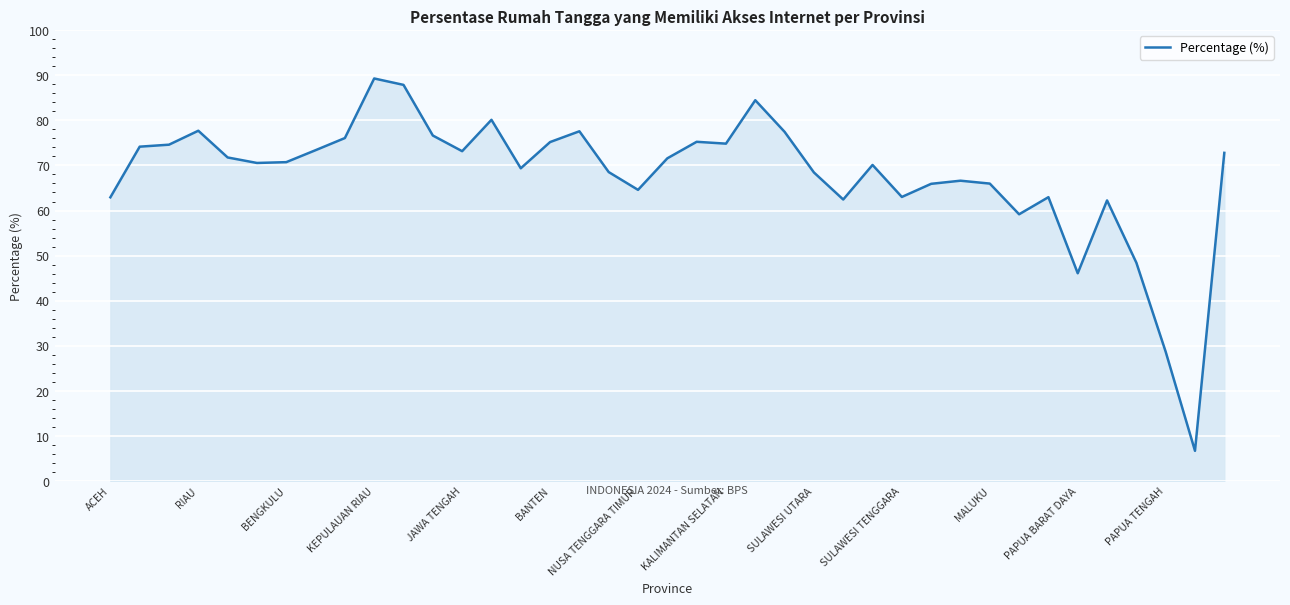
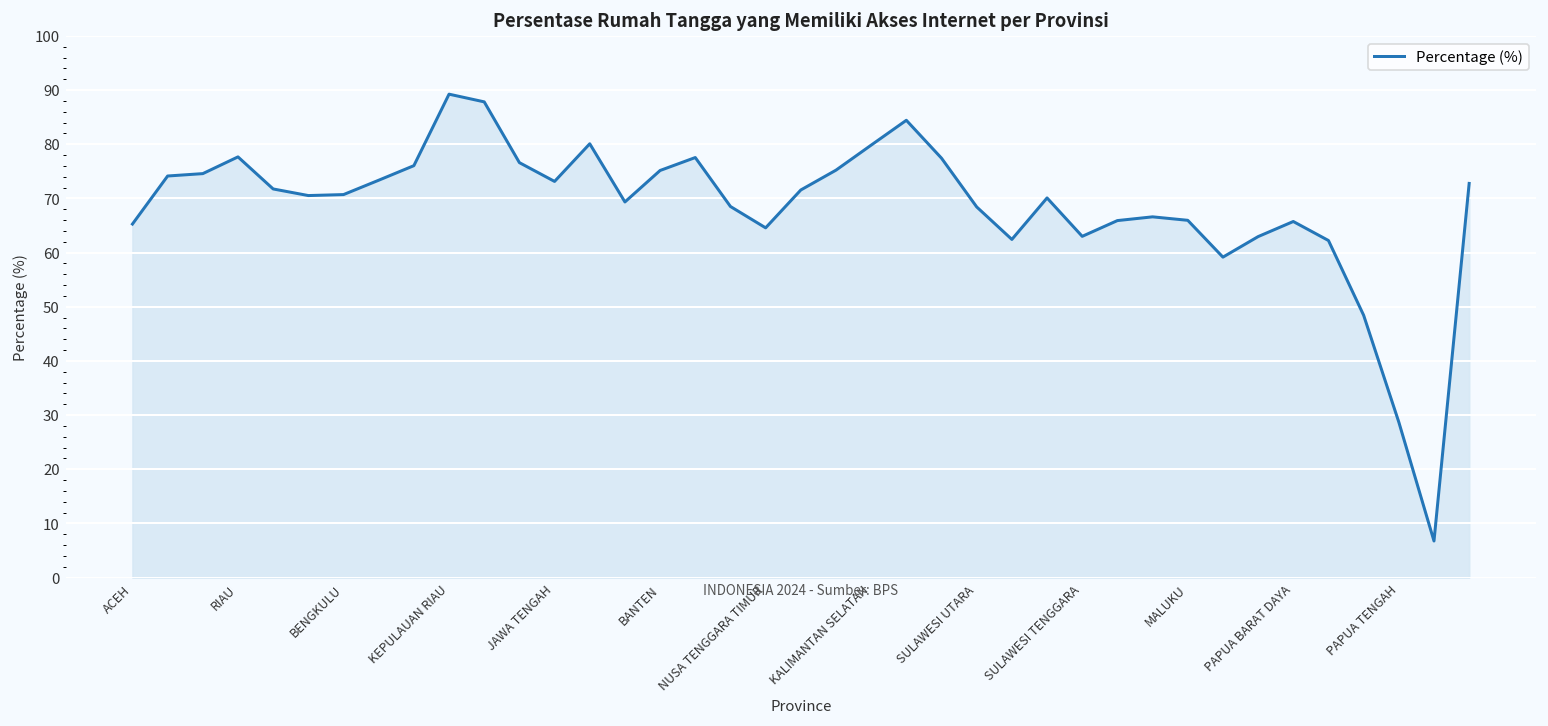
  {
-   "ACEH": 63,
+   "ACEH": 65,
    "RIAU": 78,
    "BENGKULU": 71,
    "KEPULAUAN RIAU": 89,
    "JAWA TENGAH": 73,
    "BANTEN": 75,
    "NUSA TENGGARA TIMUR": 65,
-   "KALIMANTAN SELATAN": 75,
+   "KALIMANTAN SELATAN": 80,
    "SULAWESI UTARA": 68,
    "SULAWESI TENGGARA": 63,
    "MALUKU": 66,
-   "PAPUA BARAT DAYA": 46,
+   "PAPUA BARAT DAYA": 66,
    "PAPUA TENGAH": 29
  }
